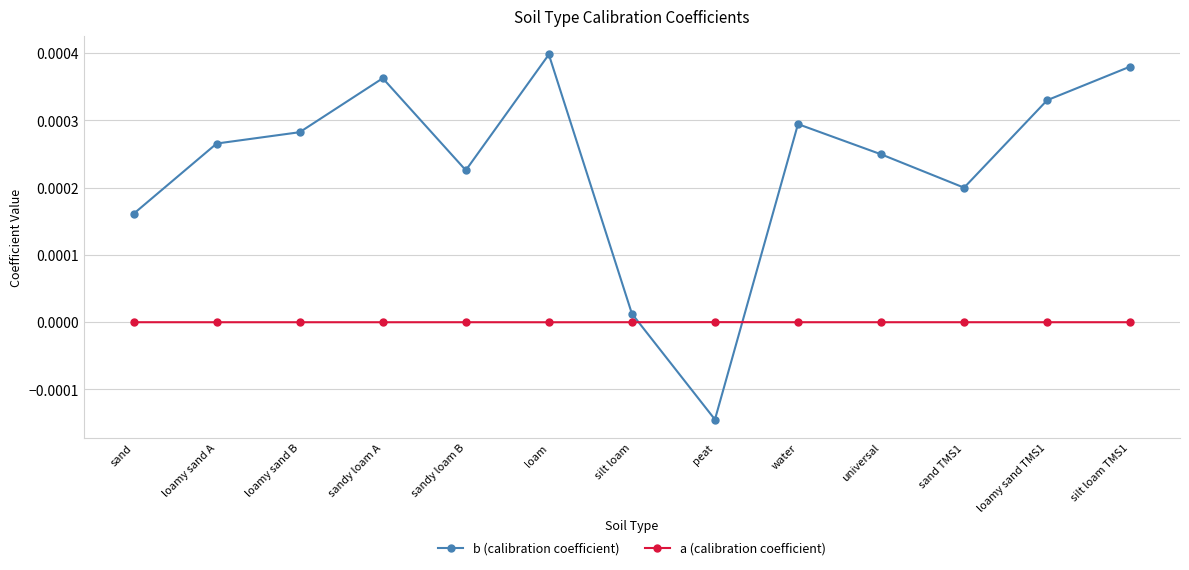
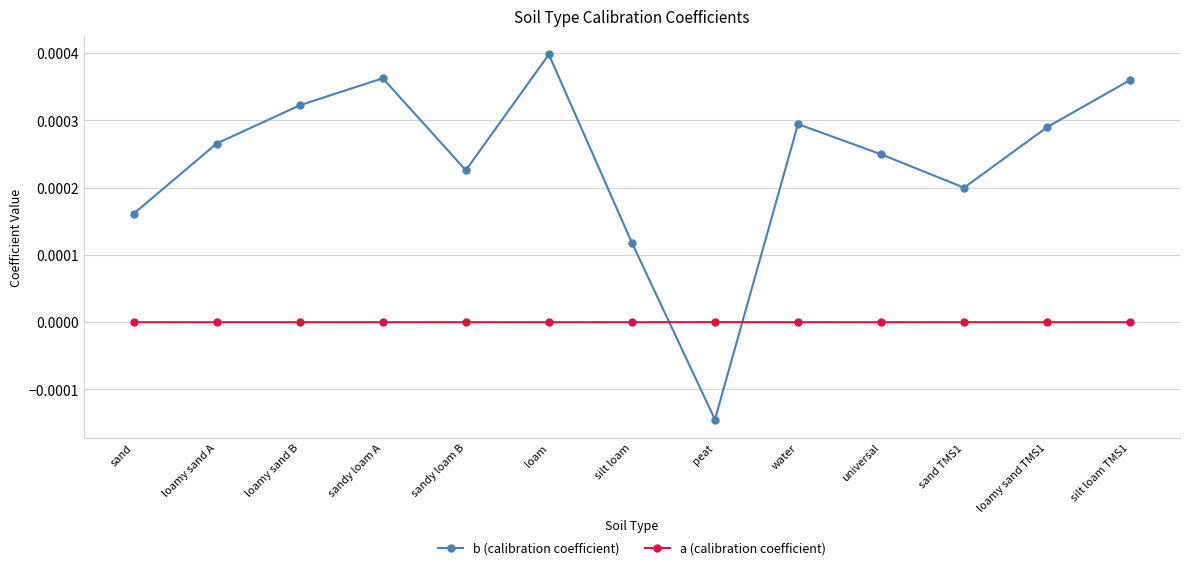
  {
    "b (calibration coefficient)": {
      "sand": 0.00016,
      "loamy sand A": 0.00027,
-     "loamy sand B": 0.00028,
+     "loamy sand B": 0.00032,
      "sandy loam A": 0.00036,
      "sandy loam B": 0.00023,
      "loam": 0.00040,
-     "silt loam": 0.00001,
+     "silt loam": 0.00012,
      "peat": -0.00014,
      "water": 0.00029,
      "universal": 0.00025,
      "sand TMS1": 0.00020,
-     "loamy sand TMS1": 0.00033,
-     "silt loam TMS1": 0.00038
+     "loamy sand TMS1": 0.00029,
+     "silt loam TMS1": 0.00036
    },
    "a (calibration coefficient)": {
      "sand": 0.00000,
      "loamy sand A": 0.00000,
      "loamy sand B": 0.00000,
      "sandy loam A": 0.00000,
      "sandy loam B": 0.00000,
      "loam": 0.00000,
      "silt loam": 0.00000,
      "peat": 0.00000,
      "water": 0.00000,
      "universal": 0.00000,
      "sand TMS1": 0.00000,
      "loamy sand TMS1": 0.00000,
      "silt loam TMS1": 0.00000
    }
  }
